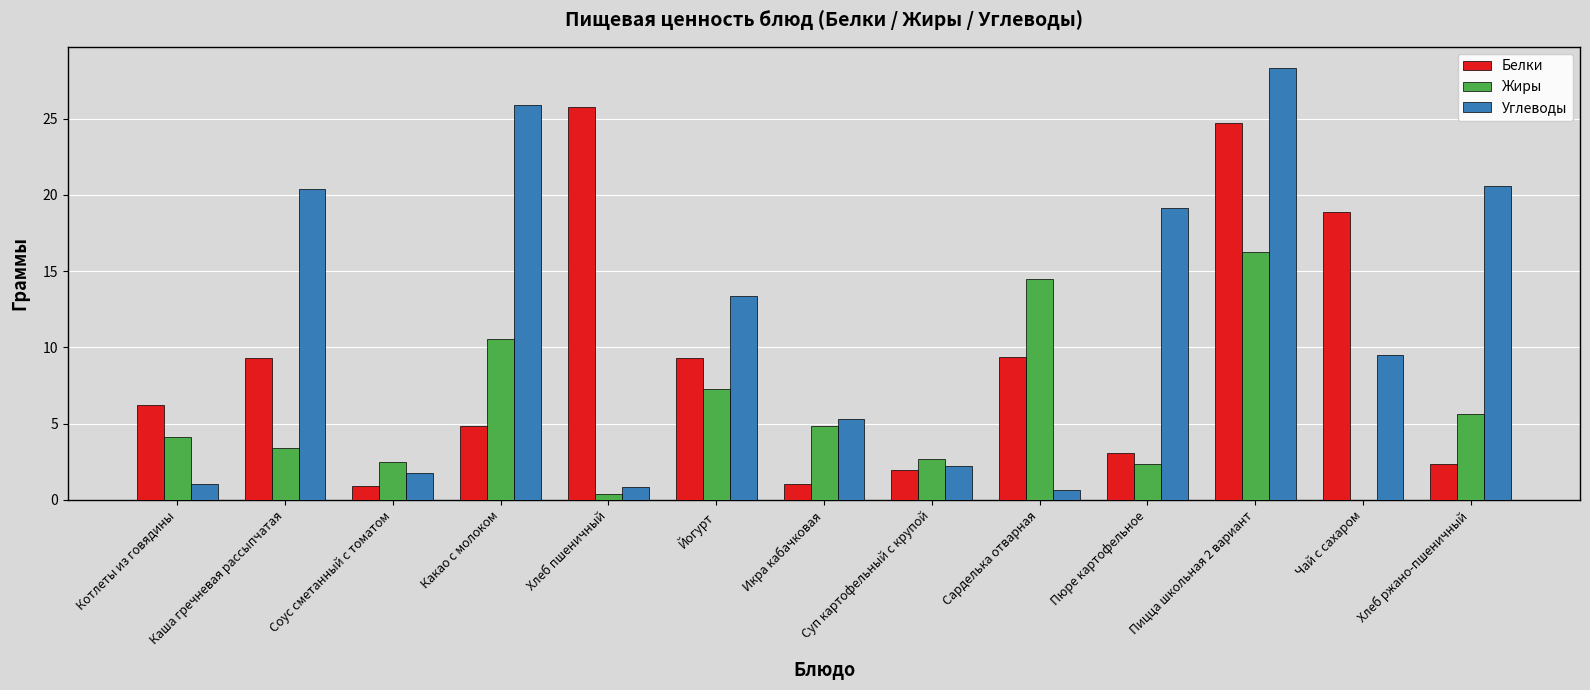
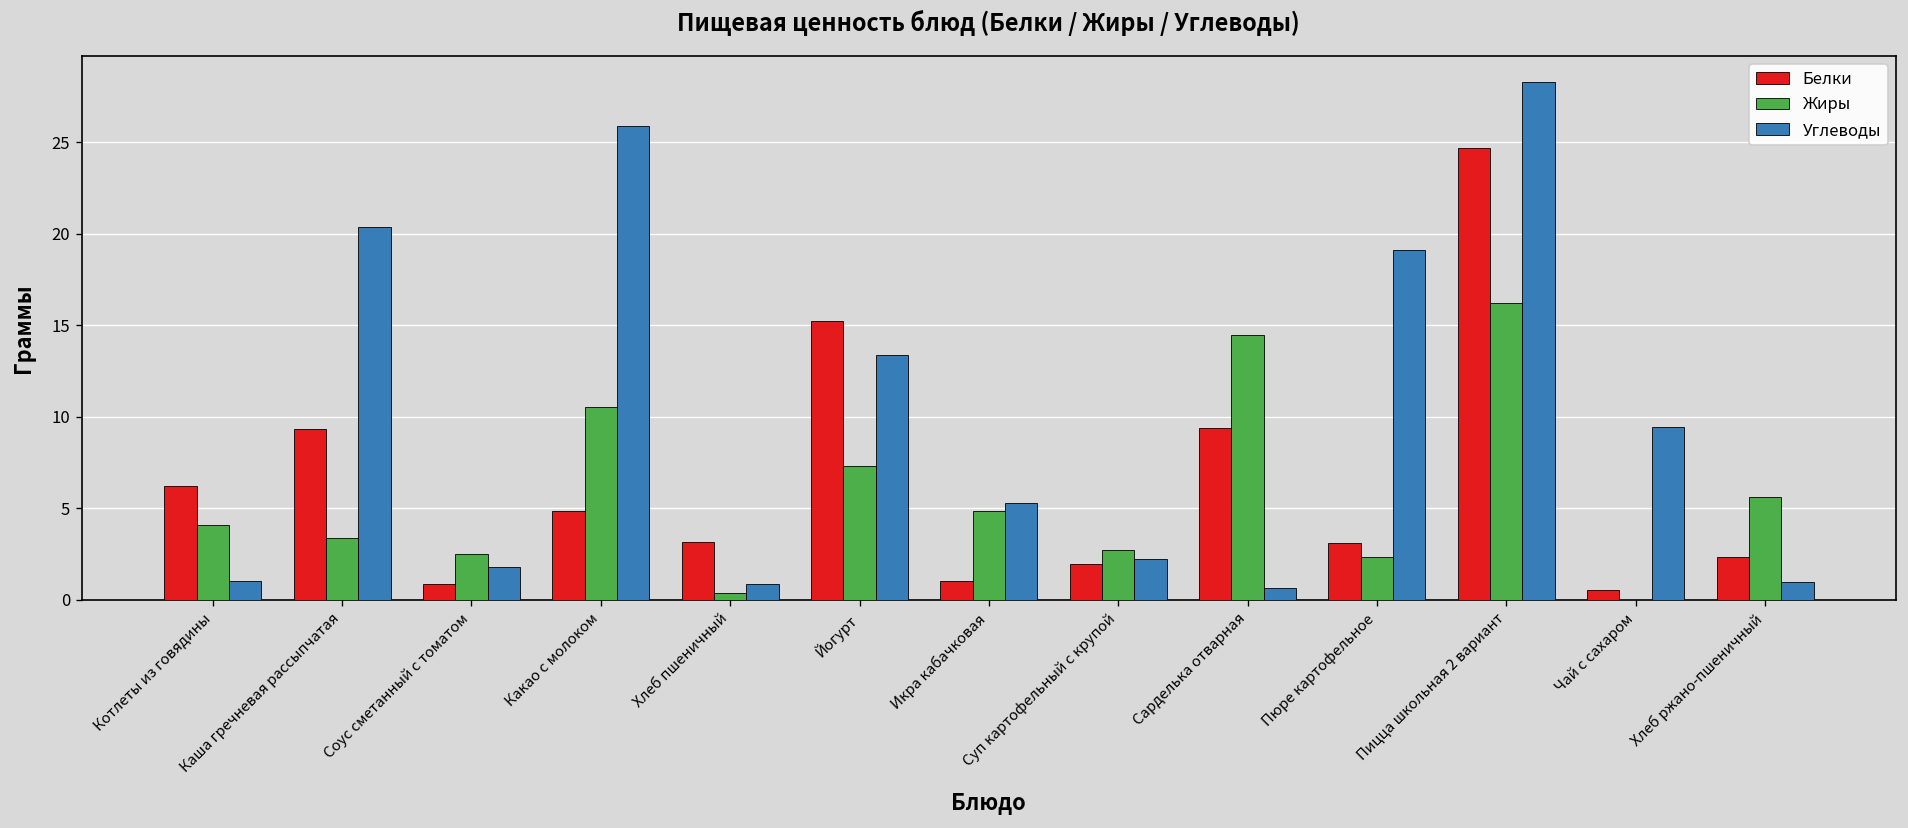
  {
    "Белки": {
      "Котлеты из говядины": 6.2,
      "Каша гречневая рассыпчатая": 9.3,
      "Соус сметанный с томатом": 0.9,
      "Какао с молоком": 4.9,
-     "Хлеб пшеничный": 25.8,
-     "Йогурт": 9.3,
+     "Хлеб пшеничный": 3.2,
+     "Йогурт": 15.3,
      "Икра кабачковая": 1.0,
      "Суп картофельный с крупой": 2.0,
      "Сарделька отварная": 9.4,
      "Пюре картофельное": 3.1,
      "Пицца школьная 2 вариант": 24.7,
-     "Чай с сахаром": 18.9,
+     "Чай с сахаром": 0.5,
      "Хлеб ржано-пшеничный": 2.3
    },
    "Жиры": {
      "Котлеты из говядины": 4.1,
      "Каша гречневая рассыпчатая": 3.4,
      "Соус сметанный с томатом": 2.5,
      "Какао с молоком": 10.6,
      "Хлеб пшеничный": 0.4,
      "Йогурт": 7.3,
      "Икра кабачковая": 4.9,
      "Суп картофельный с крупой": 2.7,
      "Сарделька отварная": 14.5,
      "Пюре картофельное": 2.3,
      "Пицца школьная 2 вариант": 16.3,
      "Чай с сахаром": 0.0,
      "Хлеб ржано-пшеничный": 5.6
    },
    "Углеводы": {
      "Котлеты из говядины": 1.0,
      "Каша гречневая рассыпчатая": 20.4,
      "Соус сметанный с томатом": 1.8,
      "Какао с молоком": 25.9,
      "Хлеб пшеничный": 0.8,
      "Йогурт": 13.4,
      "Икра кабачковая": 5.3,
      "Суп картофельный с крупой": 2.2,
      "Сарделька отварная": 0.7,
      "Пюре картофельное": 19.1,
      "Пицца школьная 2 вариант": 28.3,
      "Чай с сахаром": 9.5,
-     "Хлеб ржано-пшеничный": 20.6
+     "Хлеб ржано-пшеничный": 1.0
    }
  }
